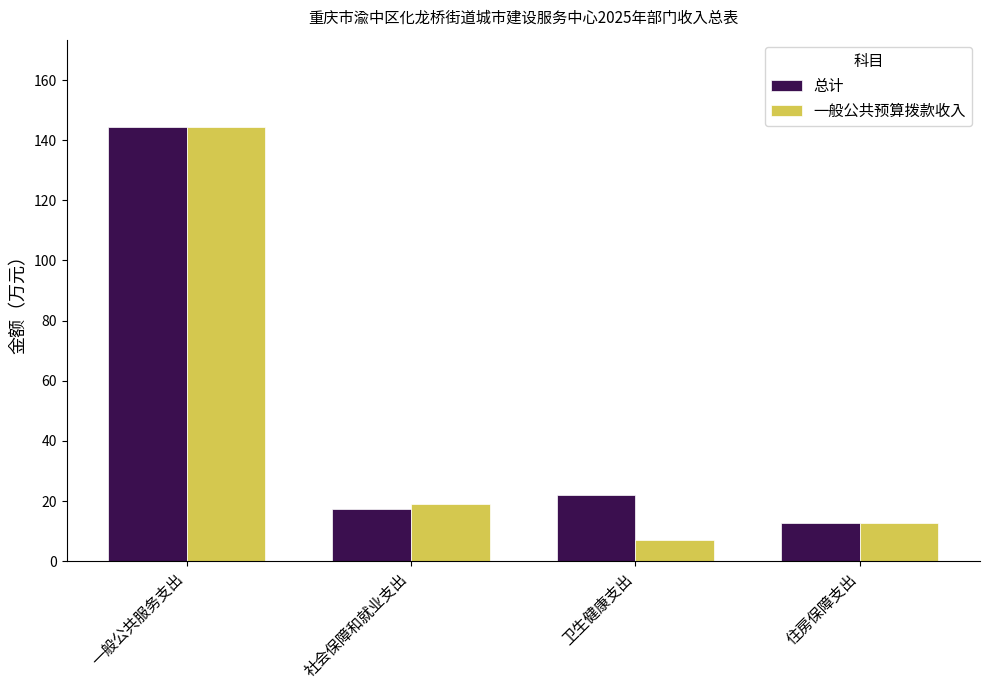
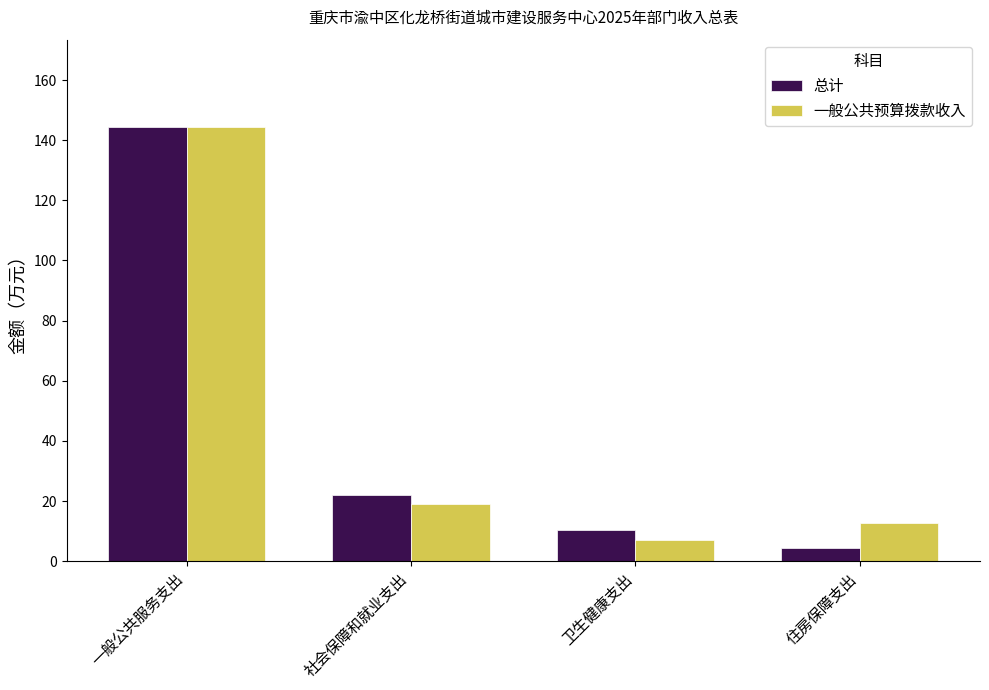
  {
    "总计": {
      "一般公共服务支出": 145,
-     "社会保障和就业支出": 17,
-     "卫生健康支出": 22,
-     "住房保障支出": 13
+     "社会保障和就业支出": 22,
+     "卫生健康支出": 10,
+     "住房保障支出": 4
    },
    "一般公共预算拨款收入": {
      "一般公共服务支出": 145,
      "社会保障和就业支出": 19,
      "卫生健康支出": 7,
      "住房保障支出": 13
    }
  }
